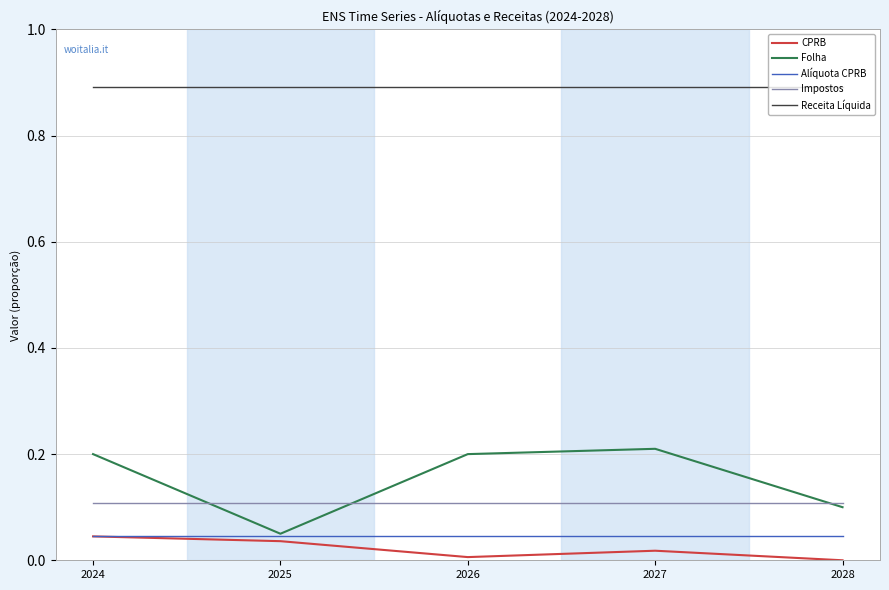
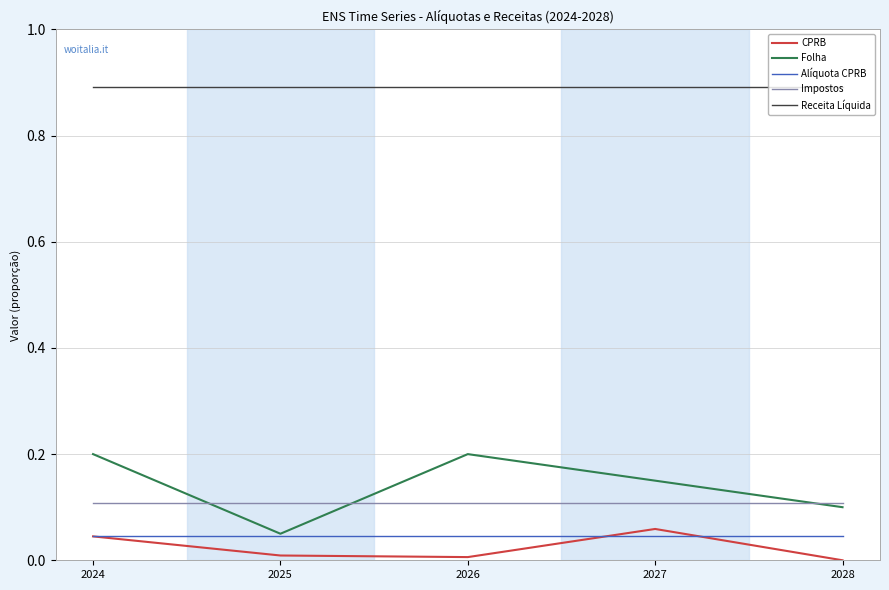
  {
    "CPRB": {
-     "2025": 0.04,
+     "2025": 0.01,
      "2026": 0.01,
-     "2027": 0.02,
+     "2027": 0.06,
      "2028": 0.00
    },
    "Folha": {
      "2024": 0.20,
      "2025": 0.05,
      "2026": 0.20,
-     "2027": 0.21,
+     "2027": 0.15,
      "2028": 0.10
    },
    "Alíquota CPRB": {
      "2025": 0.05,
      "2026": 0.05,
      "2027": 0.05,
      "2028": 0.05
    },
    "Impostos": {
      "2024": 0.11,
      "2025": 0.11,
      "2026": 0.11,
      "2027": 0.11,
      "2028": 0.11
    },
    "Receita Líquida": {
      "2024": 0.89,
      "2025": 0.89,
      "2026": 0.89,
      "2027": 0.89
    }
  }
